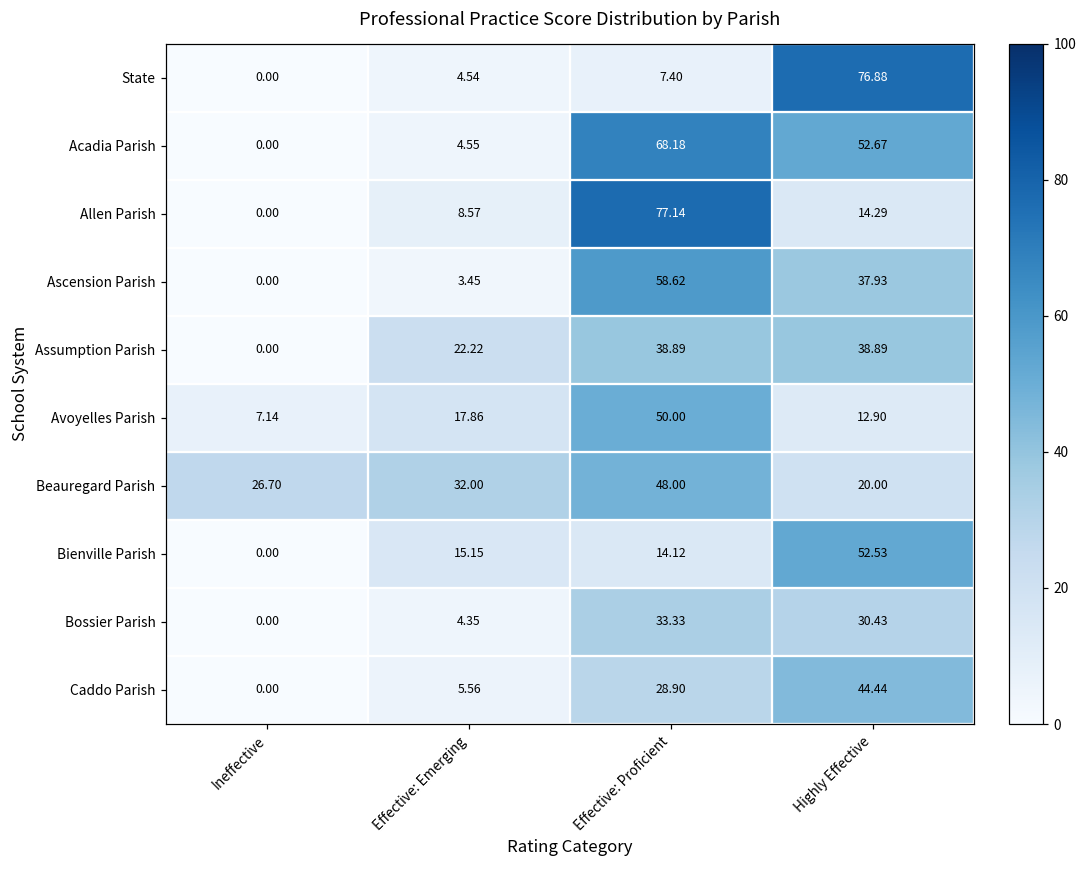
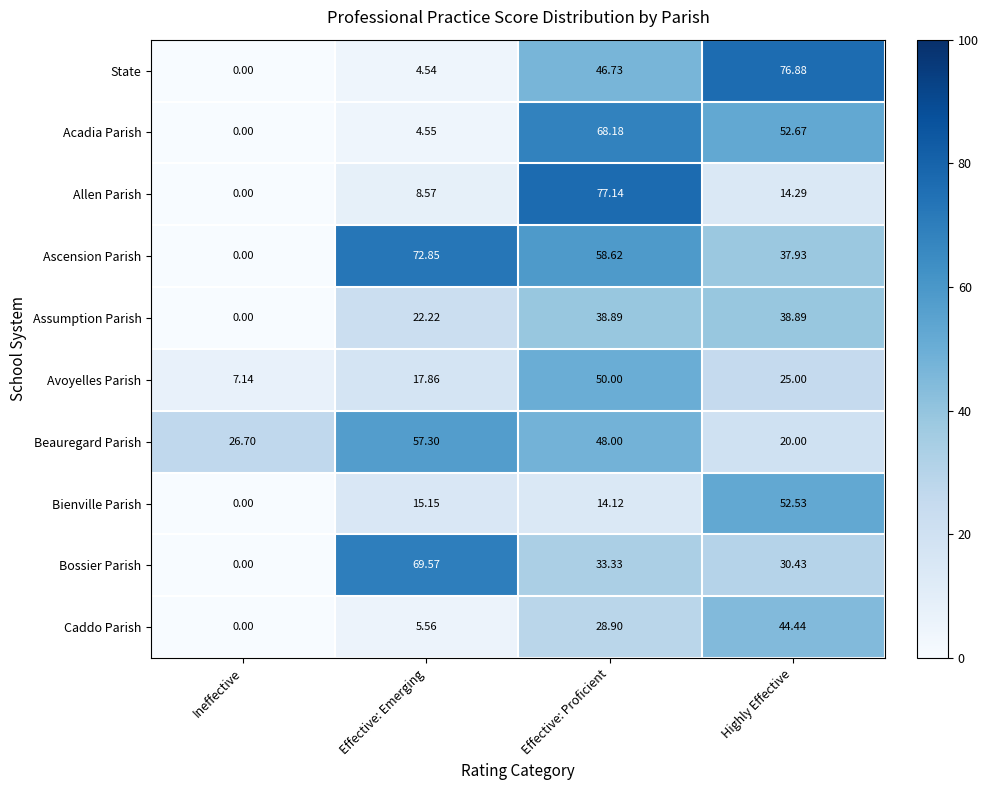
  {
    "State": {
      "Ineffective": 0.00,
      "Effective: Emerging": 4.54,
-     "Effective: Proficient": 7.40,
+     "Effective: Proficient": 46.73,
      "Highly Effective": 76.88
    },
    "Acadia Parish": {
      "Ineffective": 0.00,
      "Effective: Emerging": 4.55,
      "Effective: Proficient": 68.18,
      "Highly Effective": 52.67
    },
    "Allen Parish": {
      "Ineffective": 0.00,
      "Effective: Emerging": 8.57,
      "Effective: Proficient": 77.14,
      "Highly Effective": 14.29
    },
    "Ascension Parish": {
      "Ineffective": 0.00,
-     "Effective: Emerging": 3.45,
+     "Effective: Emerging": 72.85,
      "Effective: Proficient": 58.62,
      "Highly Effective": 37.93
    },
    "Assumption Parish": {
      "Ineffective": 0.00,
      "Effective: Emerging": 22.22,
      "Effective: Proficient": 38.89,
      "Highly Effective": 38.89
    },
    "Avoyelles Parish": {
      "Ineffective": 7.14,
      "Effective: Emerging": 17.86,
      "Effective: Proficient": 50.00,
-     "Highly Effective": 12.90
+     "Highly Effective": 25.00
    },
    "Beauregard Parish": {
      "Ineffective": 26.70,
-     "Effective: Emerging": 32.00,
+     "Effective: Emerging": 57.30,
      "Effective: Proficient": 48.00,
      "Highly Effective": 20.00
    },
    "Bienville Parish": {
      "Ineffective": 0.00,
      "Effective: Emerging": 15.15,
      "Effective: Proficient": 14.12,
      "Highly Effective": 52.53
    },
    "Bossier Parish": {
      "Ineffective": 0.00,
-     "Effective: Emerging": 4.35,
+     "Effective: Emerging": 69.57,
      "Effective: Proficient": 33.33,
      "Highly Effective": 30.43
    },
    "Caddo Parish": {
      "Ineffective": 0.00,
      "Effective: Emerging": 5.56,
      "Effective: Proficient": 28.90,
      "Highly Effective": 44.44
    }
  }
